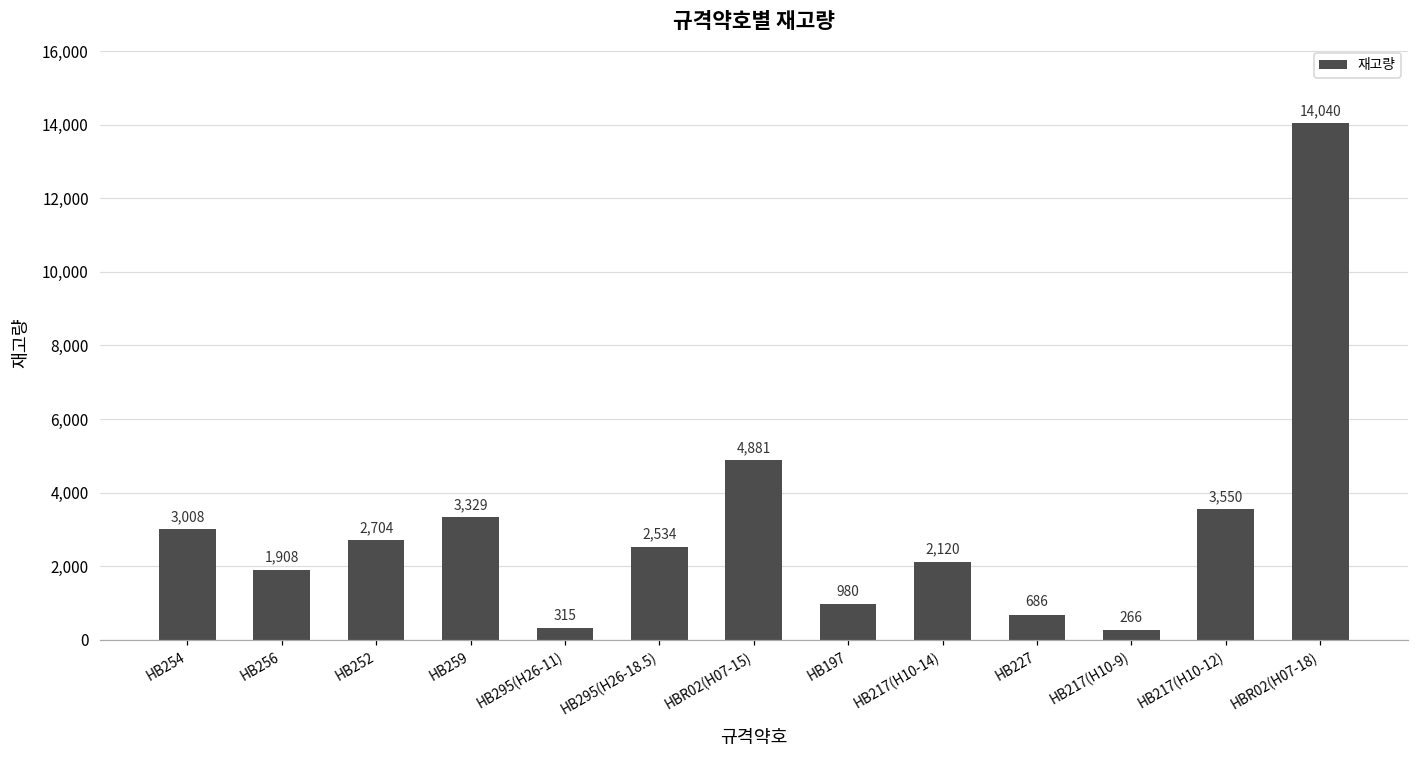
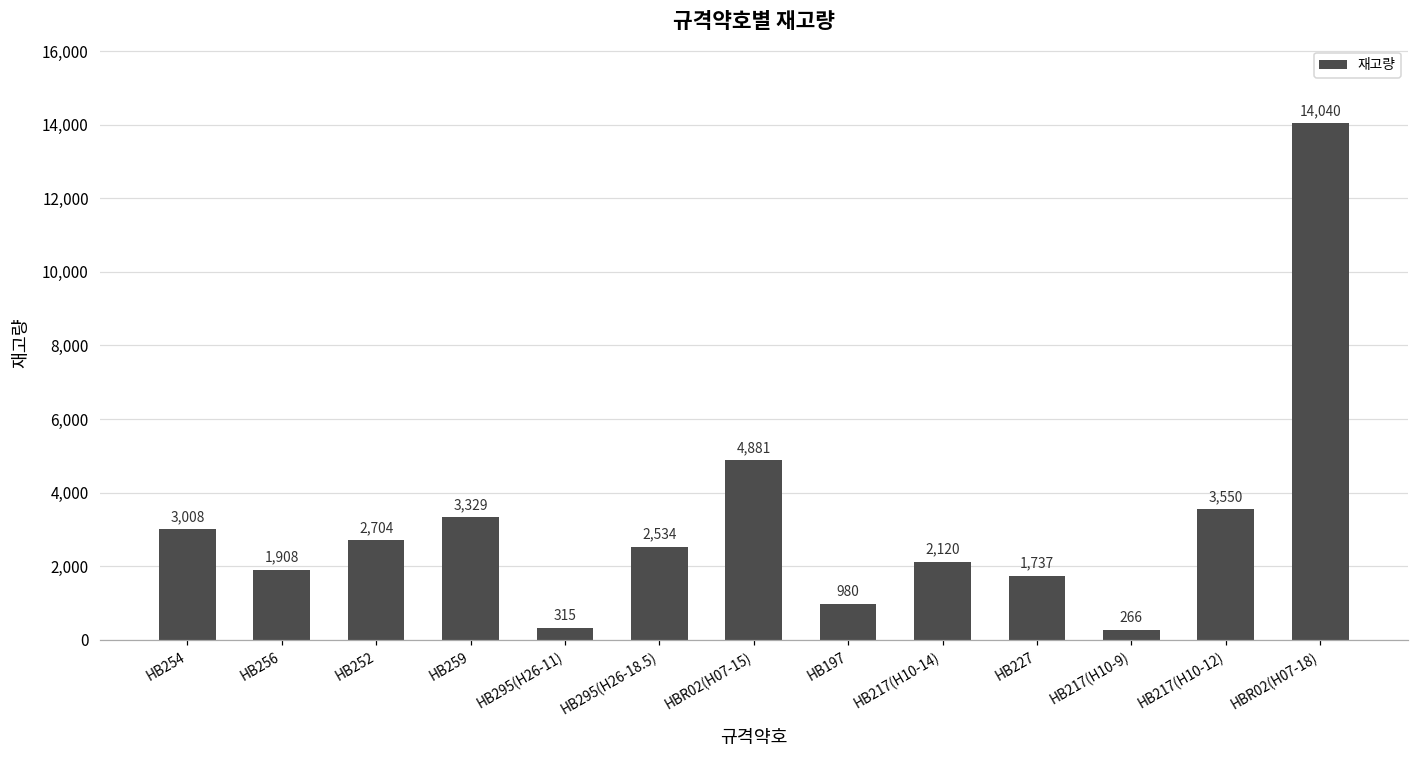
  {
    "HB254": "3,008",
    "HB256": "1,908",
    "HB252": "2,704",
    "HB259": "3,329",
    "HB295(H26-11)": "315",
    "HB295(H26-18.5)": "2,534",
    "HBR02(H07-15)": "4,881",
    "HB197": "980",
    "HB217(H10-14)": "2,120",
-   "HB227": "686",
+   "HB227": "1,737",
    "HB217(H10-9)": "266",
    "HB217(H10-12)": "3,550",
    "HBR02(H07-18)": "14,040"
  }
